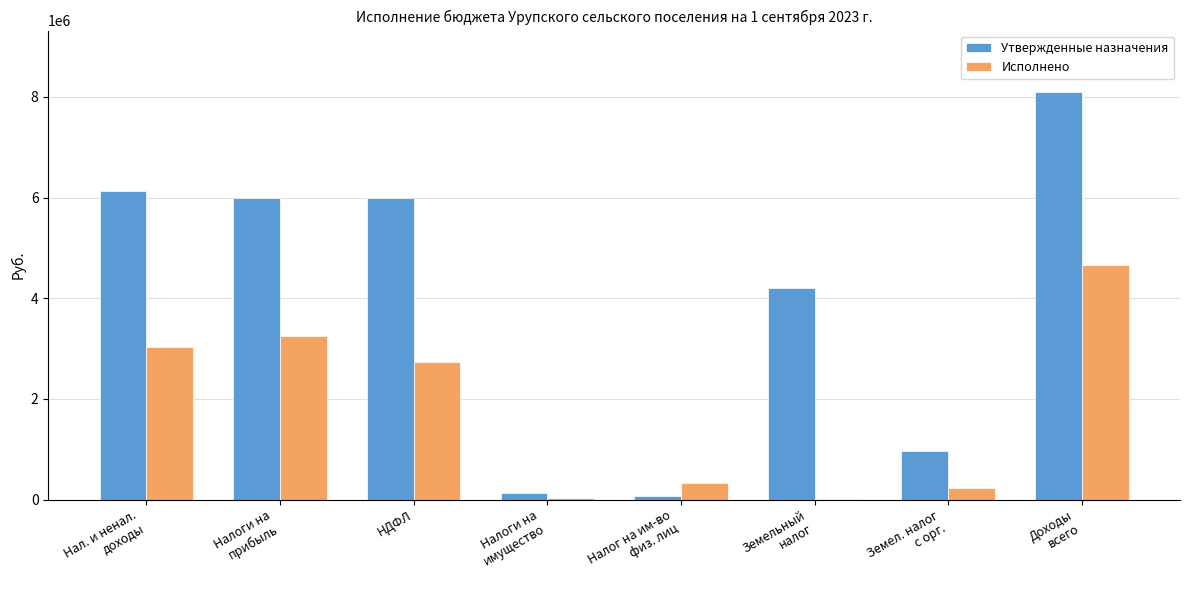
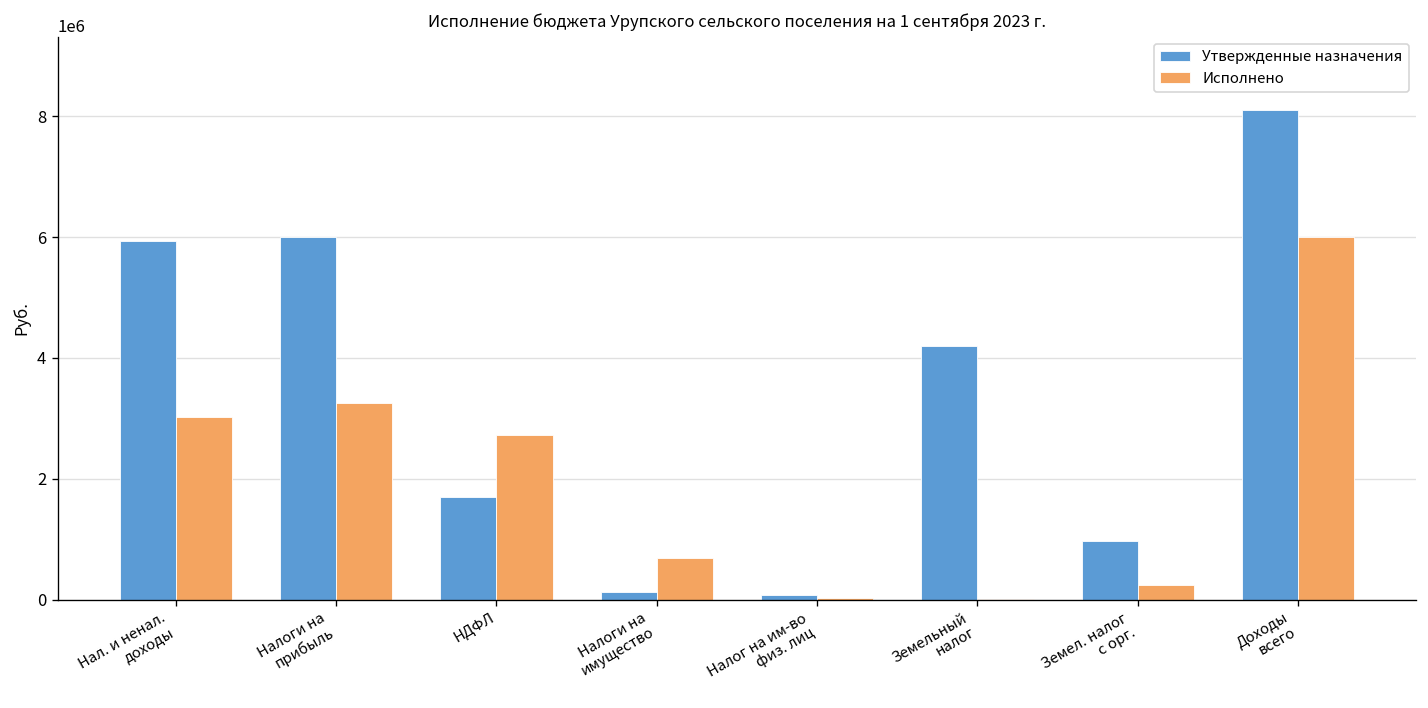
  {
    "Утвержденные назначения": {
-     "Нал. и ненал. доходы": 6100000,
+     "Нал. и ненал. доходы": 5900000,
      "Налоги на прибыль": 6000000,
-     "НДФЛ": 6000000,
+     "НДФЛ": 1700000,
      "Налоги на имущество": 100000,
      "Налог на им-во физ. лиц": 100000,
      "Земельный налог": 4200000,
      "Земел. налог с орг.": 1000000,
      "Доходы всего": 8100000
    },
    "Исполнено": {
      "Нал. и ненал. доходы": 3000000,
      "Налоги на прибыль": 3300000,
      "НДФЛ": 2700000,
-     "Налоги на имущество": 0,
-     "Налог на им-во физ. лиц": 300000,
+     "Налоги на имущество": 700000,
+     "Налог на им-во физ. лиц": 0,
      "Земел. налог с орг.": 200000,
-     "Доходы всего": 4700000
+     "Доходы всего": 6000000
    }
  }
